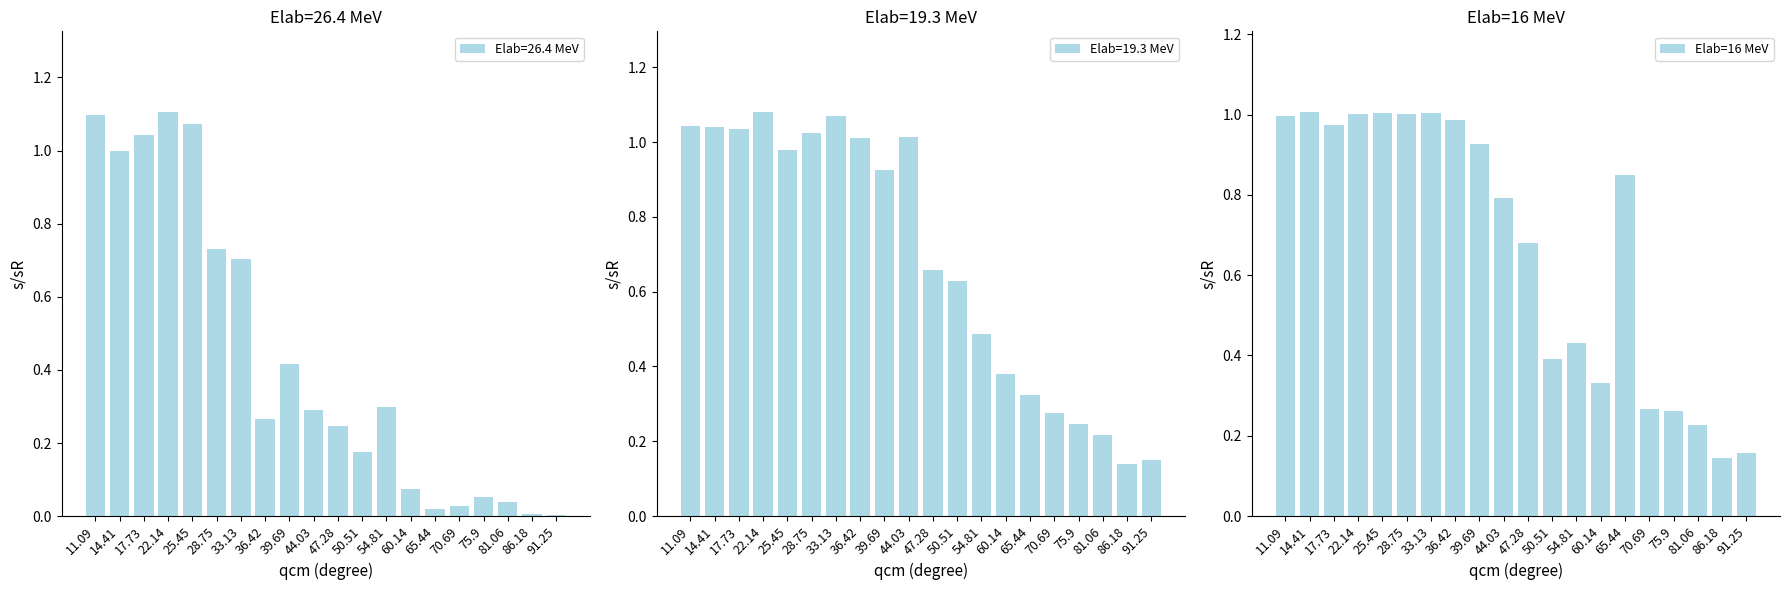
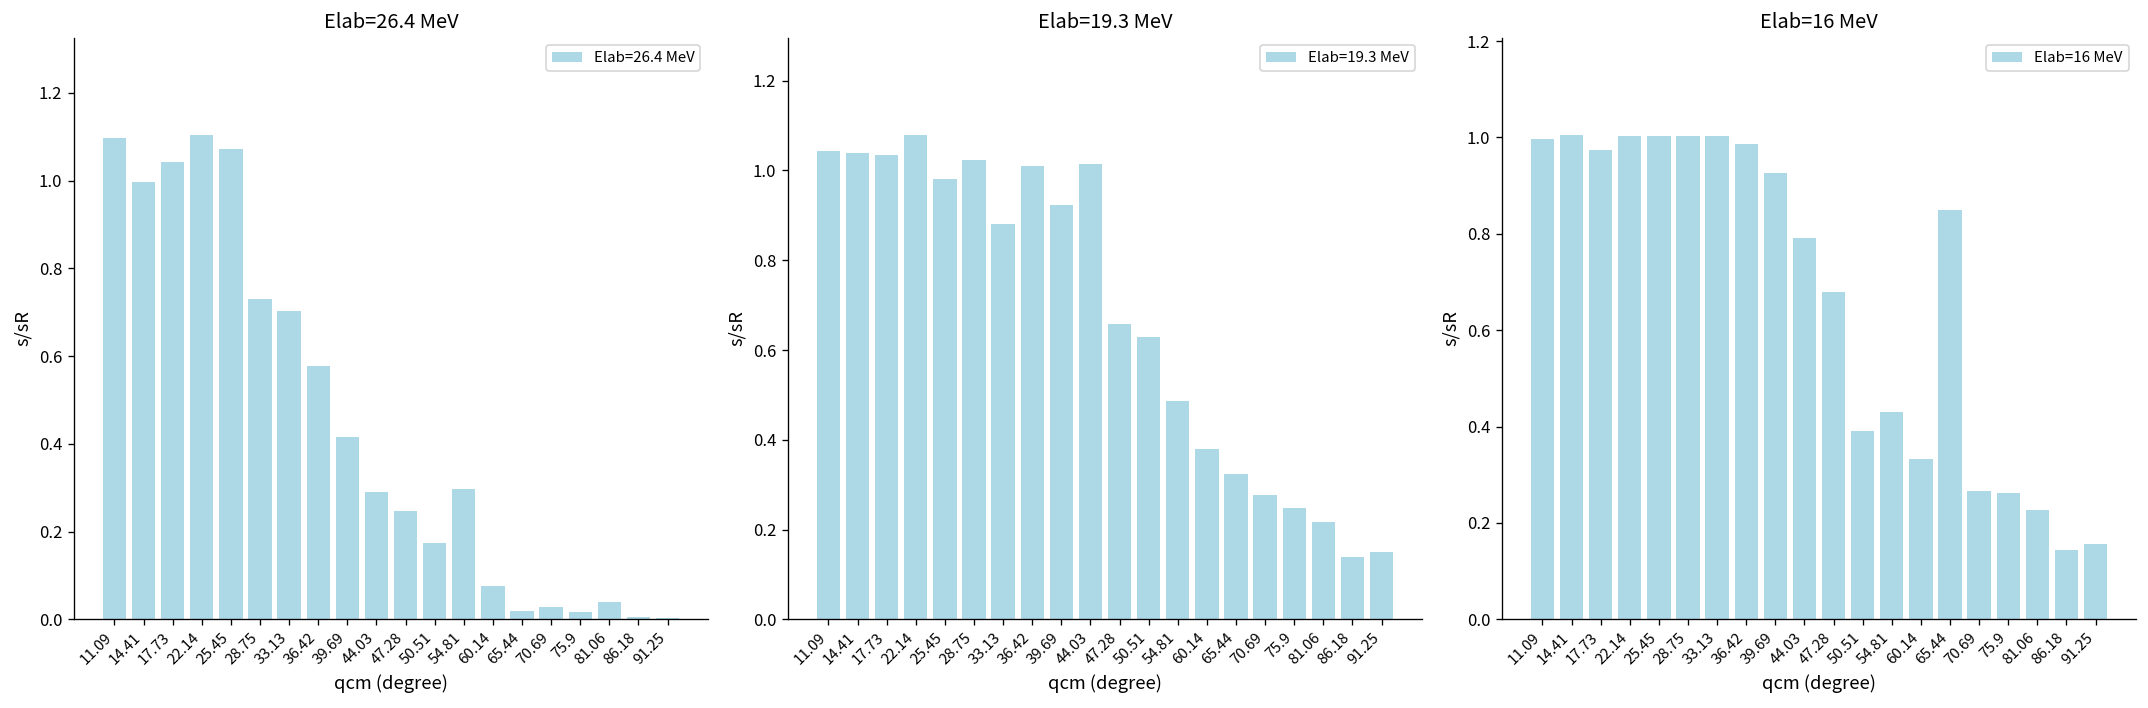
  {
    "Elab=26.4 MeV": {
      "11.09": 1.10,
      "14.41": 1.00,
      "17.73": 1.04,
      "22.14": 1.11,
      "25.45": 1.07,
      "28.75": 0.73,
      "33.13": 0.70,
-     "36.42": 0.27,
+     "36.42": 0.58,
      "39.69": 0.42,
      "44.03": 0.29,
      "47.28": 0.25,
      "50.51": 0.18,
      "54.81": 0.30,
      "60.14": 0.08,
      "65.44": 0.02,
      "70.69": 0.03,
-     "75.9": 0.05,
+     "75.9": 0.02,
      "81.06": 0.04
    },
    "Elab=19.3 MeV": {
      "11.09": 1.04,
      "14.41": 1.04,
      "17.73": 1.03,
      "22.14": 1.08,
      "25.45": 0.98,
      "28.75": 1.02,
-     "33.13": 1.07,
+     "33.13": 0.88,
      "36.42": 1.01,
      "39.69": 0.92,
      "44.03": 1.01,
      "47.28": 0.66,
      "50.51": 0.63,
      "54.81": 0.49,
      "60.14": 0.38,
      "65.44": 0.32,
      "70.69": 0.28,
      "75.9": 0.25,
      "81.06": 0.22,
      "86.18": 0.14,
      "91.25": 0.15
    },
    "Elab=16 MeV": {
      "11.09": 1.00,
      "14.41": 1.01,
      "17.73": 0.97,
      "22.14": 1.00,
      "25.45": 1.00,
      "28.75": 1.00,
      "33.13": 1.00,
      "36.42": 0.99,
      "39.69": 0.93,
      "44.03": 0.79,
      "47.28": 0.68,
      "50.51": 0.39,
      "54.81": 0.43,
      "60.14": 0.33,
      "65.44": 0.85,
      "70.69": 0.27,
      "75.9": 0.26,
      "81.06": 0.23,
      "86.18": 0.14,
      "91.25": 0.16
    }
  }
